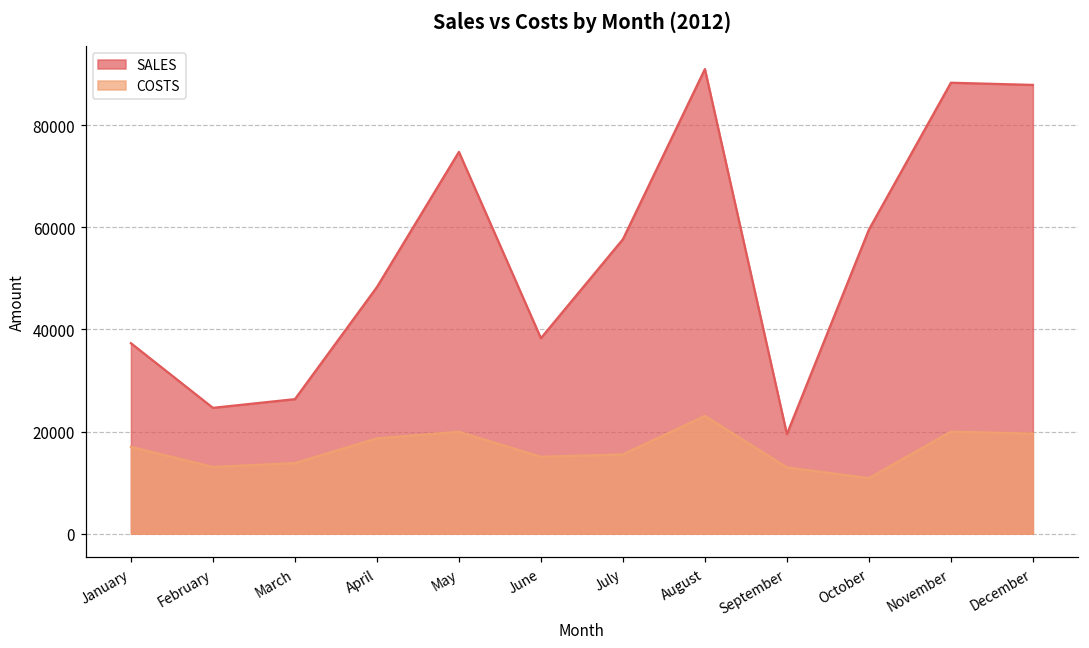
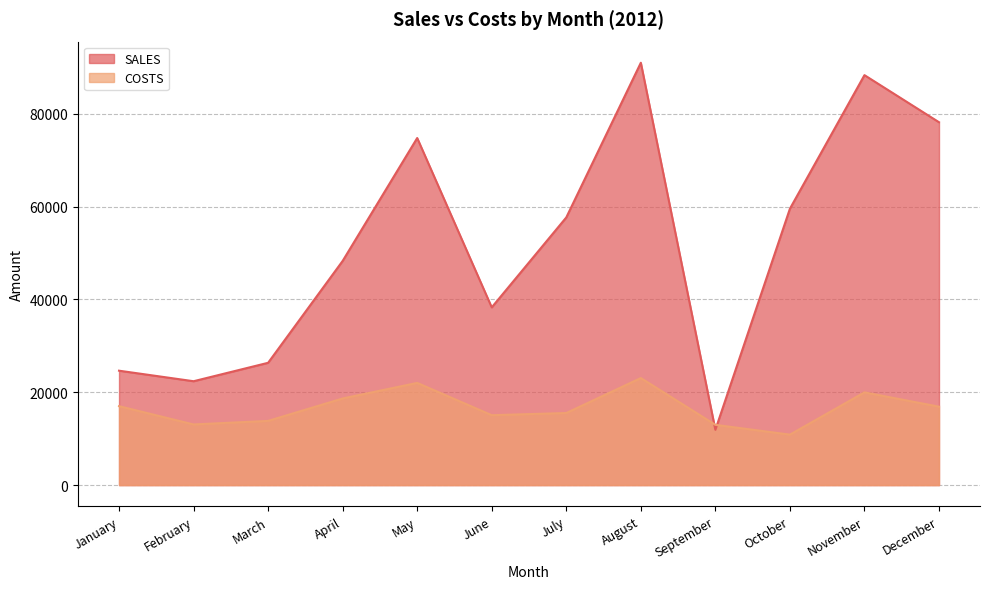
  {
    "SALES": {
-     "January": 37000,
-     "February": 25000,
+     "January": 25000,
+     "February": 22000,
      "March": 26000,
      "April": 48000,
      "May": 75000,
      "June": 38000,
      "July": 58000,
      "August": 91000,
-     "September": 19000,
+     "September": 12000,
      "October": 60000,
      "November": 88000,
-     "December": 88000
+     "December": 78000
    },
    "COSTS": {
      "January": 17000,
      "February": 13000,
      "March": 14000,
      "April": 19000,
-     "May": 20000,
+     "May": 22000,
      "June": 15000,
      "July": 16000,
      "August": 23000,
      "September": 13000,
      "October": 11000,
      "November": 20000,
-     "December": 20000
+     "December": 17000
    }
  }
